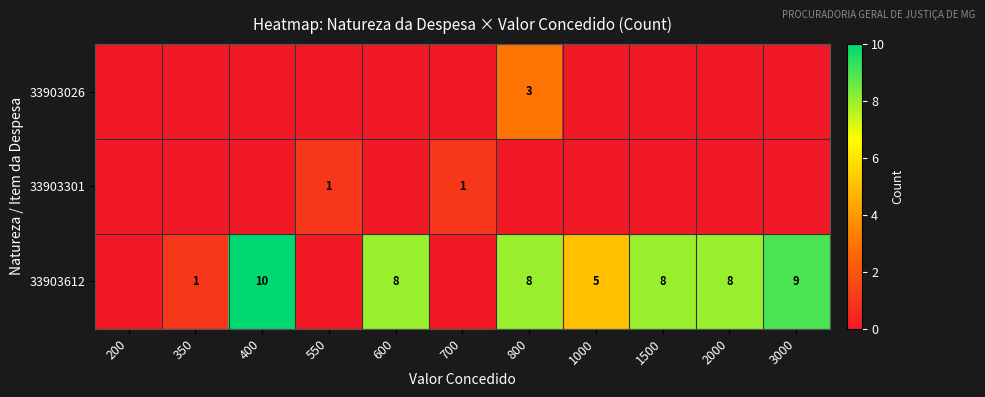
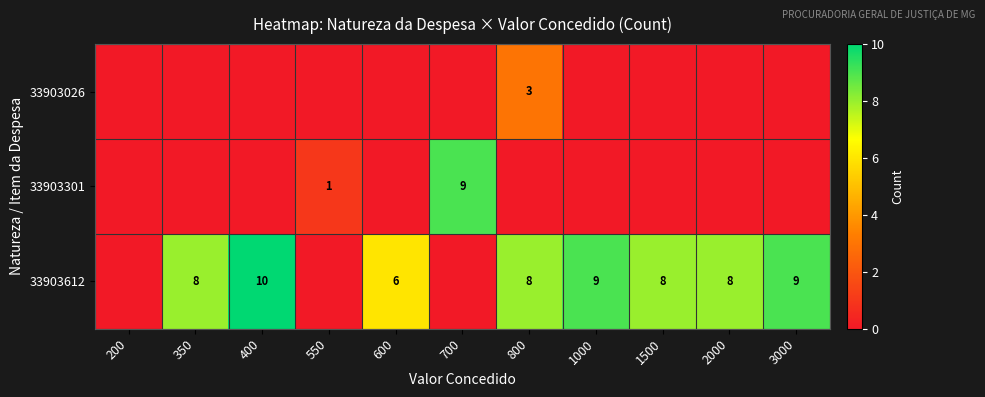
  {
    "33903026": {
      "800": 3
    },
    "33903301": {
      "550": 1,
-     "700": 1
+     "700": 9
    },
    "33903612": {
-     "350": 1,
+     "350": 8,
      "400": 10,
-     "600": 8,
+     "600": 6,
      "800": 8,
-     "1000": 5,
+     "1000": 9,
      "1500": 8,
      "2000": 8,
      "3000": 9
    }
  }
